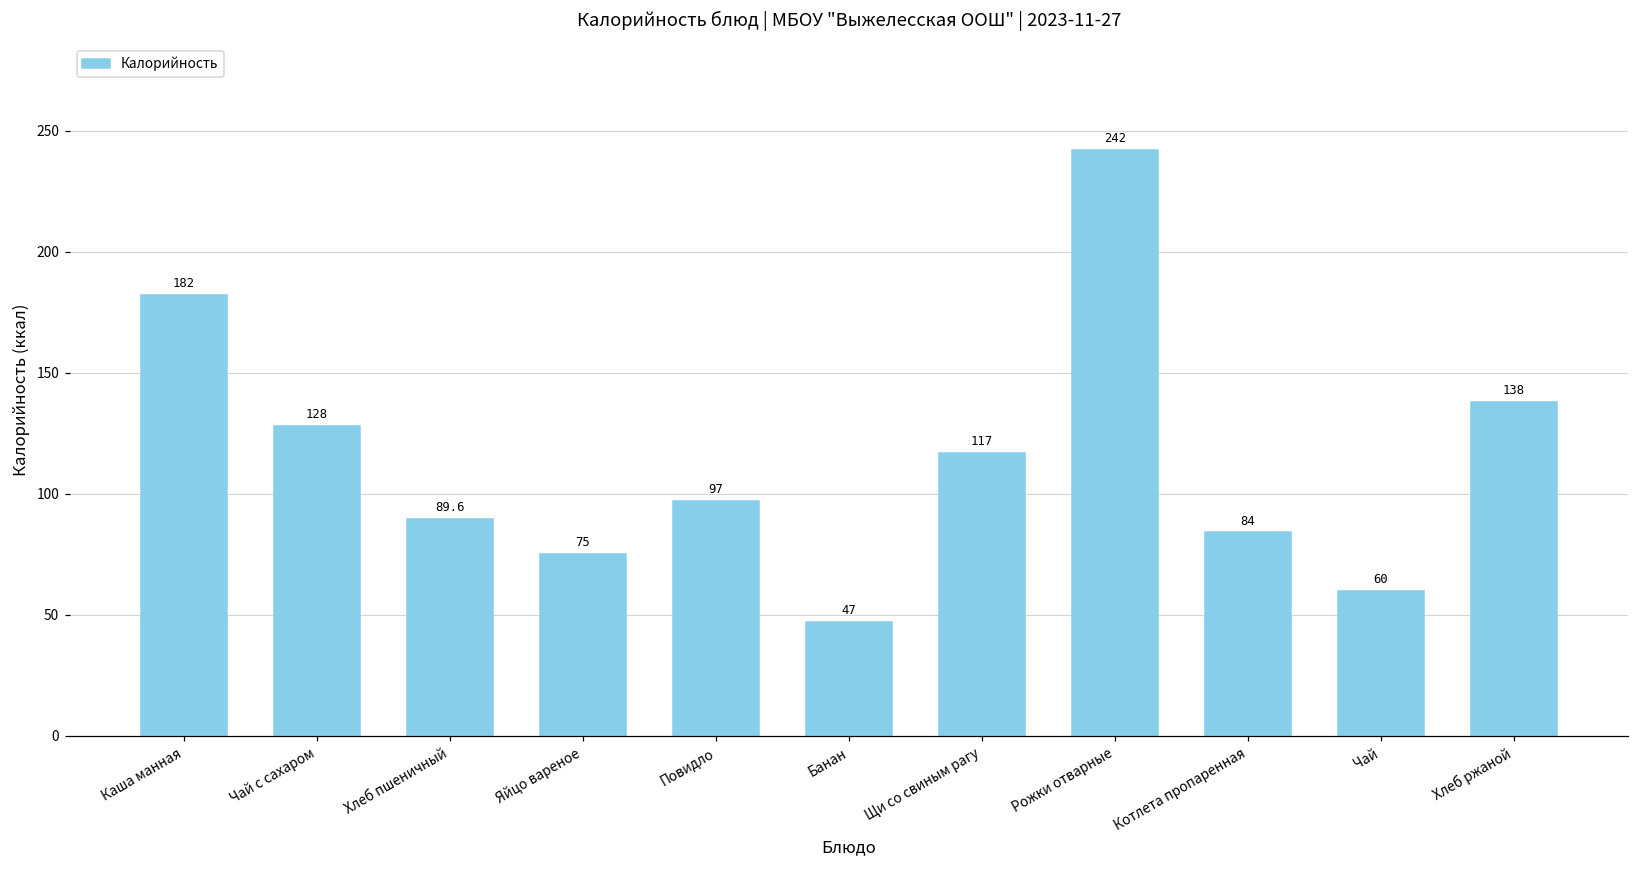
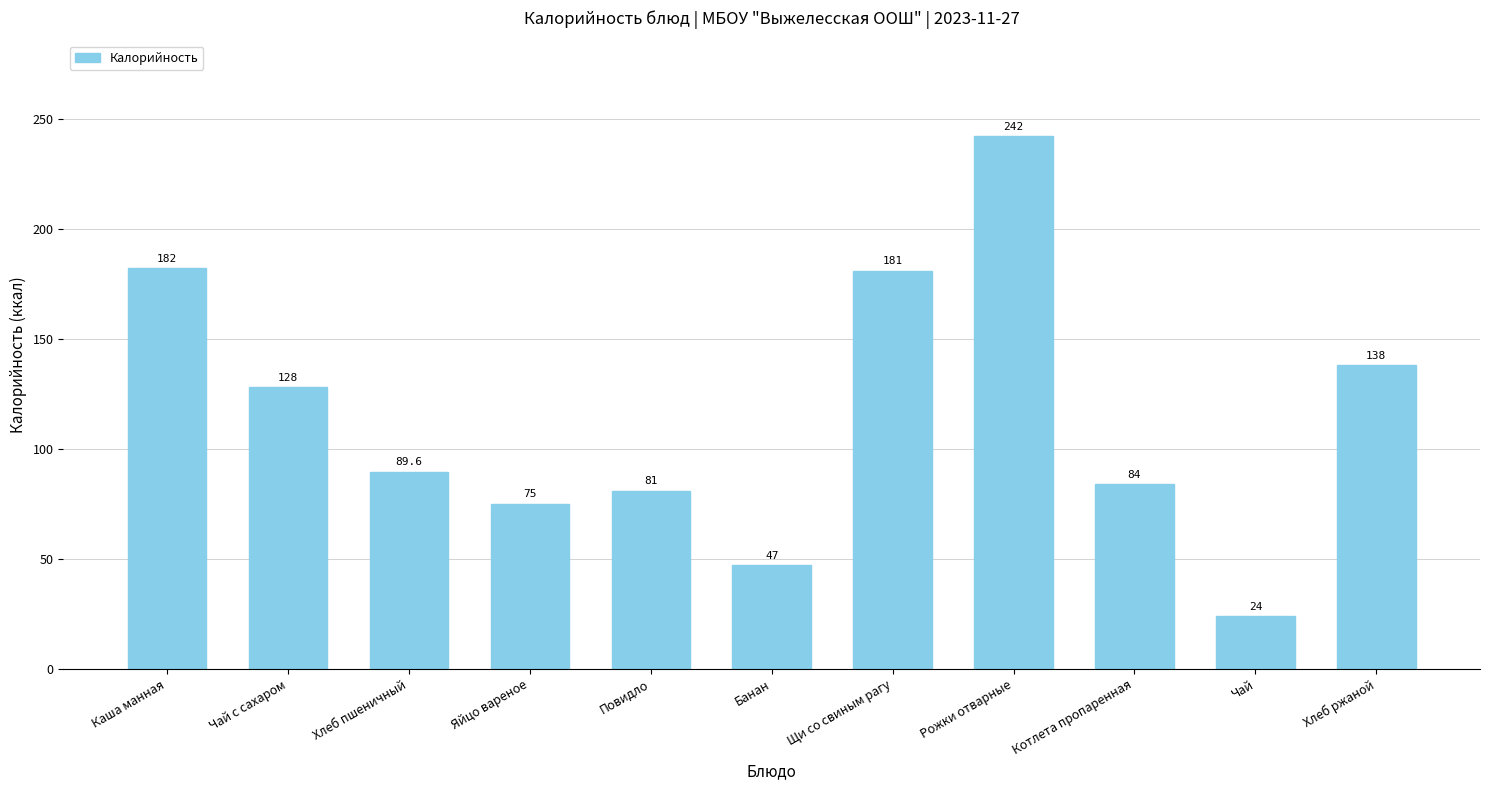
  {
    "Каша манная": 182,
    "Чай с сахаром": 128,
    "Хлеб пшеничный": 89.6,
    "Яйцо вареное": 75,
-   "Повидло": 97,
+   "Повидло": 81,
    "Банан": 47,
-   "Щи со свиным рагу": 117,
+   "Щи со свиным рагу": 181,
    "Рожки отварные": 242,
    "Котлета пропаренная": 84,
-   "Чай": 60,
+   "Чай": 24,
    "Хлеб ржаной": 138
  }
